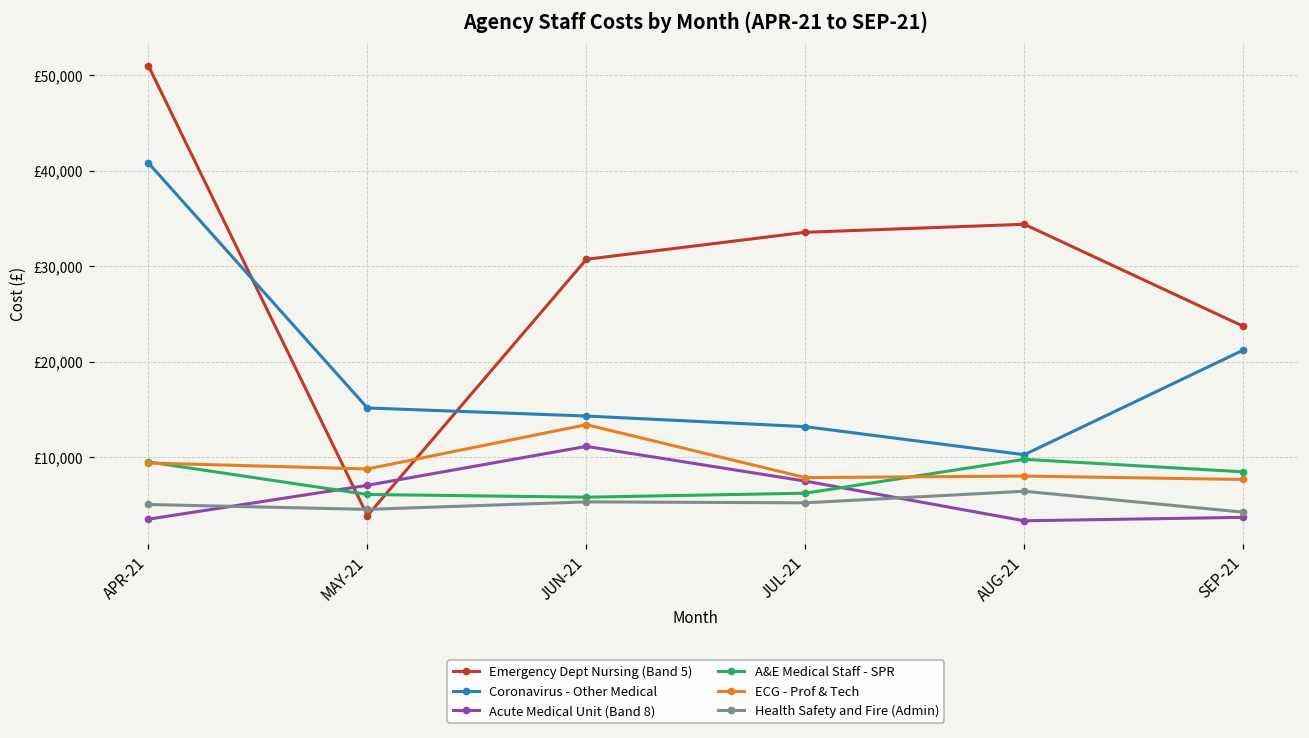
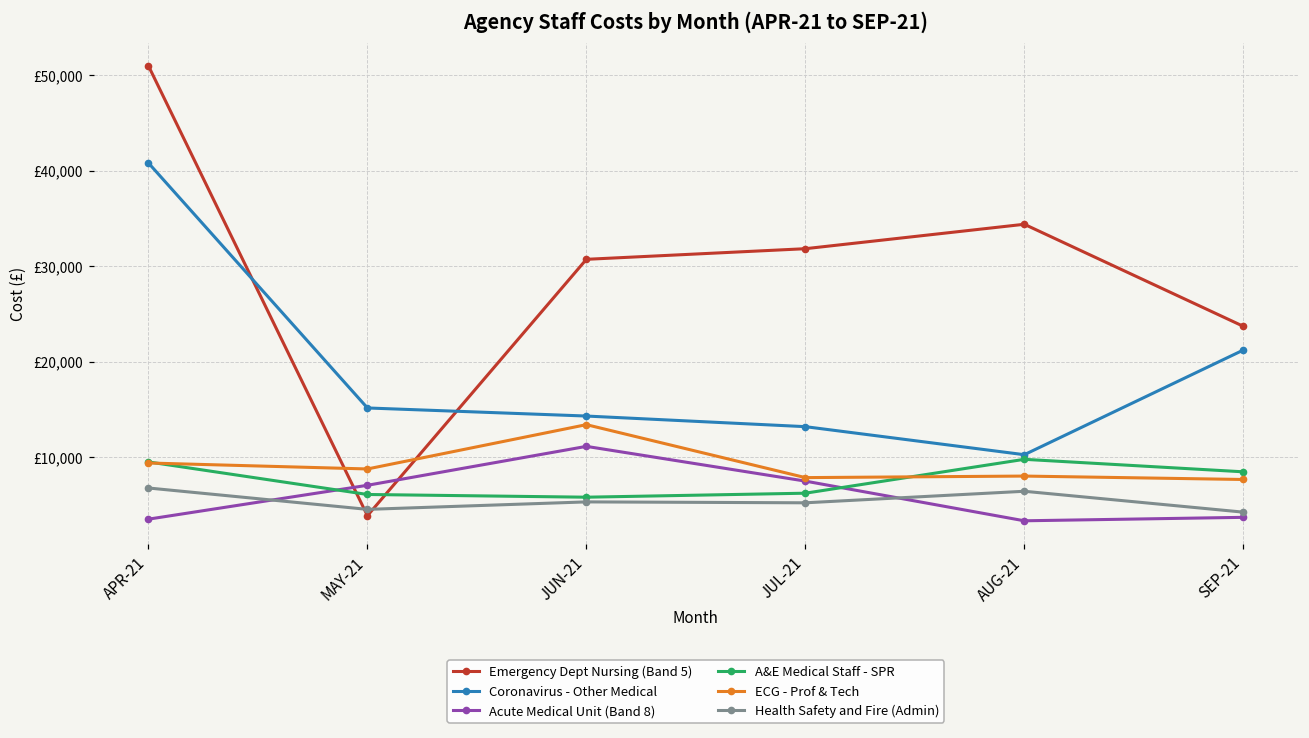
  {
    "Emergency Dept Nursing (Band 5)": {
      "APR-21": "£51,000",
      "MAY-21": "£4,000",
      "JUN-21": "£31,000",
-     "JUL-21": "£34,000",
+     "JUL-21": "£32,000",
      "AUG-21": "£34,000",
      "SEP-21": "£24,000"
    },
    "Coronavirus - Other Medical": {
      "APR-21": "£41,000",
      "MAY-21": "£15,000",
      "JUN-21": "£14,000",
      "JUL-21": "£13,000",
      "AUG-21": "£10,000",
      "SEP-21": "£21,000"
    },
    "Acute Medical Unit (Band 8)": {
      "APR-21": "£4,000",
      "MAY-21": "£7,000",
      "JUN-21": "£11,000",
      "JUL-21": "£7,000",
      "AUG-21": "£3,000",
      "SEP-21": "£4,000"
    },
    "A&E Medical Staff - SPR": {
      "MAY-21": "£6,000",
      "JUN-21": "£6,000",
      "JUL-21": "£6,000",
      "AUG-21": "£10,000",
      "SEP-21": "£8,000"
    },
    "ECG - Prof & Tech": {
      "MAY-21": "£9,000",
      "JUN-21": "£13,000",
      "JUL-21": "£8,000",
      "AUG-21": "£8,000",
      "SEP-21": "£8,000"
    },
    "Health Safety and Fire (Admin)": {
-     "APR-21": "£5,000",
+     "APR-21": "£7,000",
      "MAY-21": "£5,000",
      "JUN-21": "£5,000",
      "JUL-21": "£5,000",
      "AUG-21": "£6,000",
      "SEP-21": "£4,000"
    }
  }
